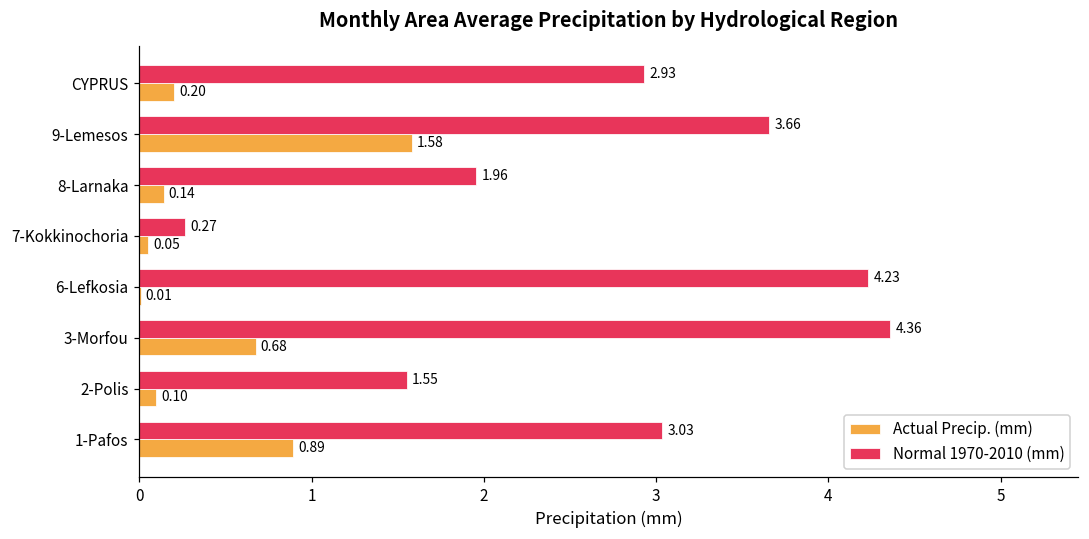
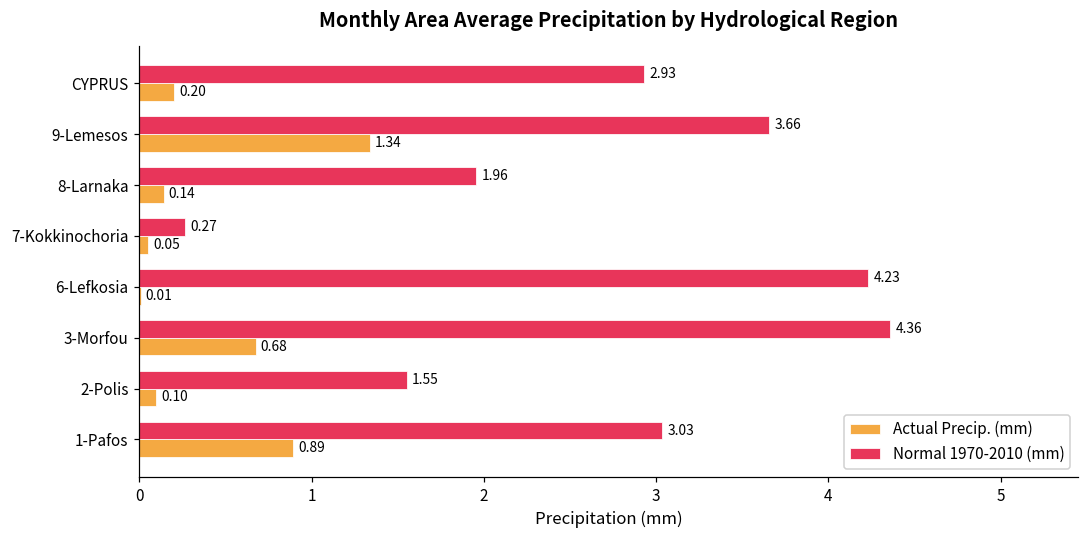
  {
    "Actual Precip. (mm)": {
      "CYPRUS": 0.20,
-     "9-Lemesos": 1.58,
+     "9-Lemesos": 1.34,
      "8-Larnaka": 0.14,
      "7-Kokkinochoria": 0.05,
      "6-Lefkosia": 0.01,
      "3-Morfou": 0.68,
      "2-Polis": 0.10,
      "1-Pafos": 0.89
    },
    "Normal 1970-2010 (mm)": {
      "CYPRUS": 2.93,
      "9-Lemesos": 3.66,
      "8-Larnaka": 1.96,
      "7-Kokkinochoria": 0.27,
      "6-Lefkosia": 4.23,
      "3-Morfou": 4.36,
      "2-Polis": 1.55,
      "1-Pafos": 3.03
    }
  }
